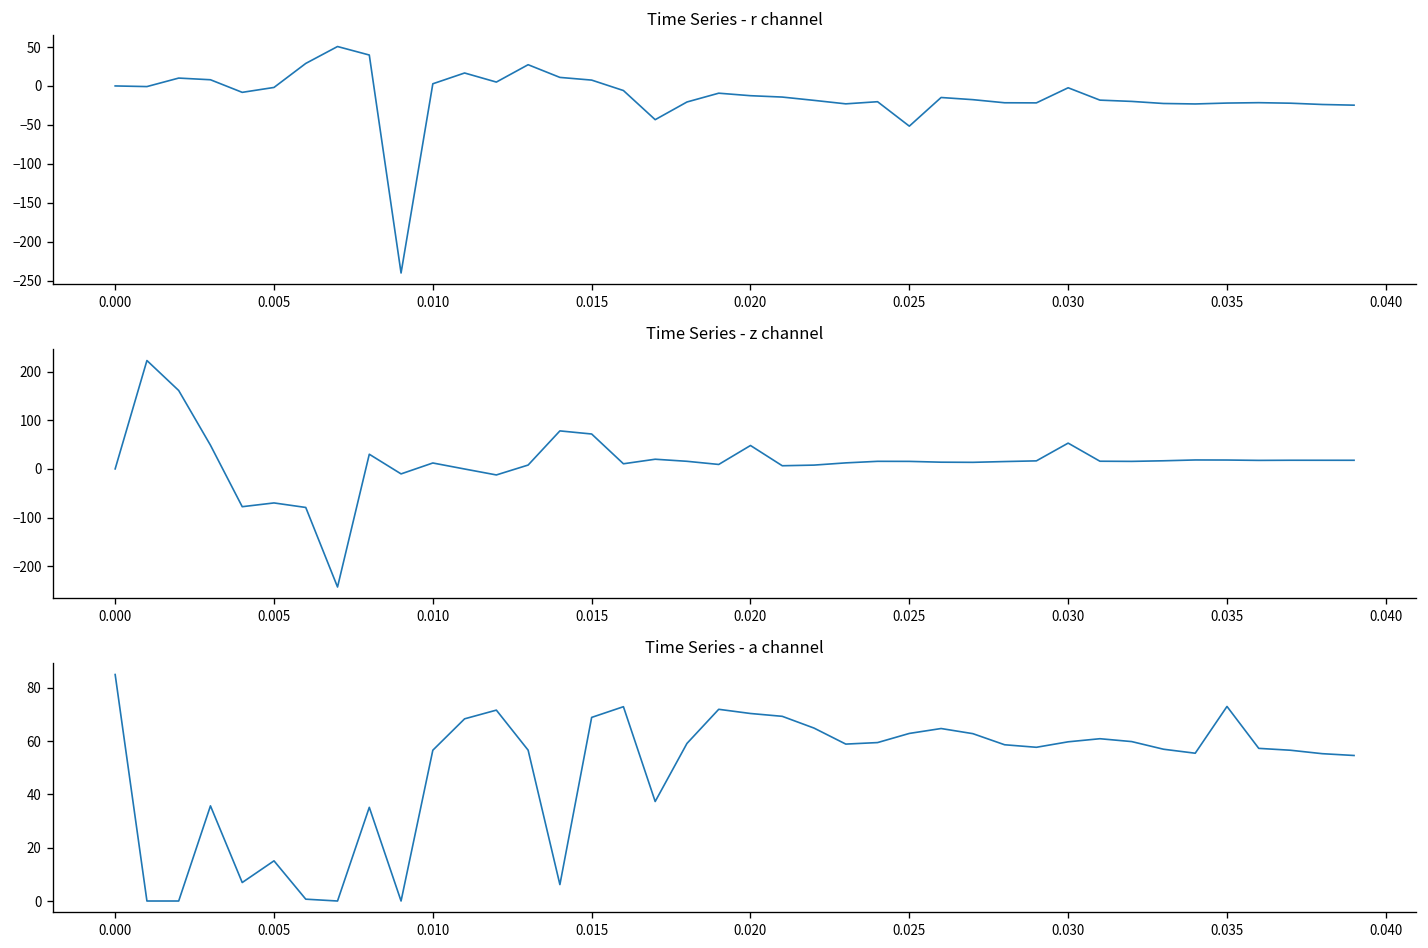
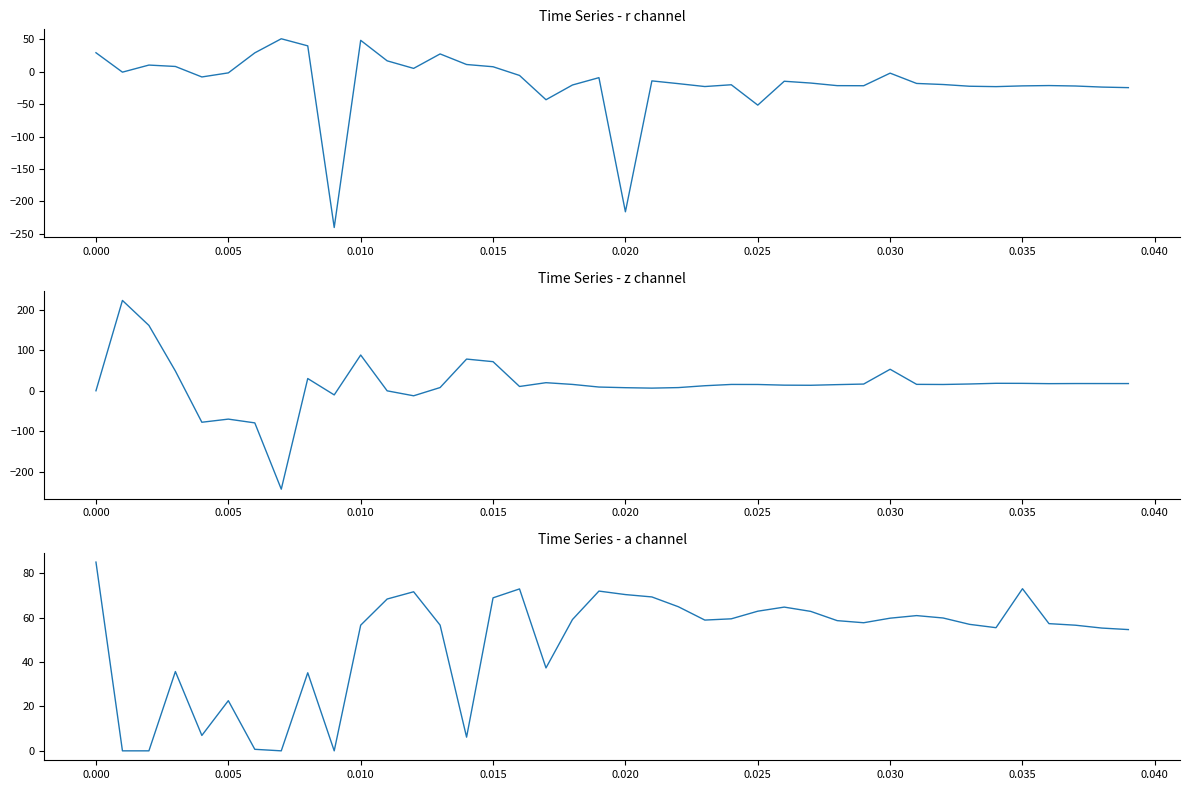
  {
    "Time Series - r channel": {
-     "0.000": 0,
+     "0.000": 30,
      "0.005": 0,
-     "0.010": 0,
+     "0.010": 50,
      "0.015": 10,
-     "0.020": -10,
+     "0.020": -220,
      "0.025": -50,
      "0.030": 0,
      "0.035": -20
    },
    "Time Series - z channel": {
      "0.000": 0,
      "0.005": -70,
-     "0.010": 10,
+     "0.010": 90,
      "0.015": 70,
-     "0.020": 50,
+     "0.020": 10,
      "0.025": 20,
      "0.030": 50,
      "0.035": 20
    },
    "Time Series - a channel": {
      "0.000": 85,
-     "0.005": 15,
+     "0.005": 23,
      "0.010": 57,
      "0.015": 69,
      "0.020": 70,
      "0.025": 63,
      "0.030": 60,
      "0.035": 73
    }
  }
